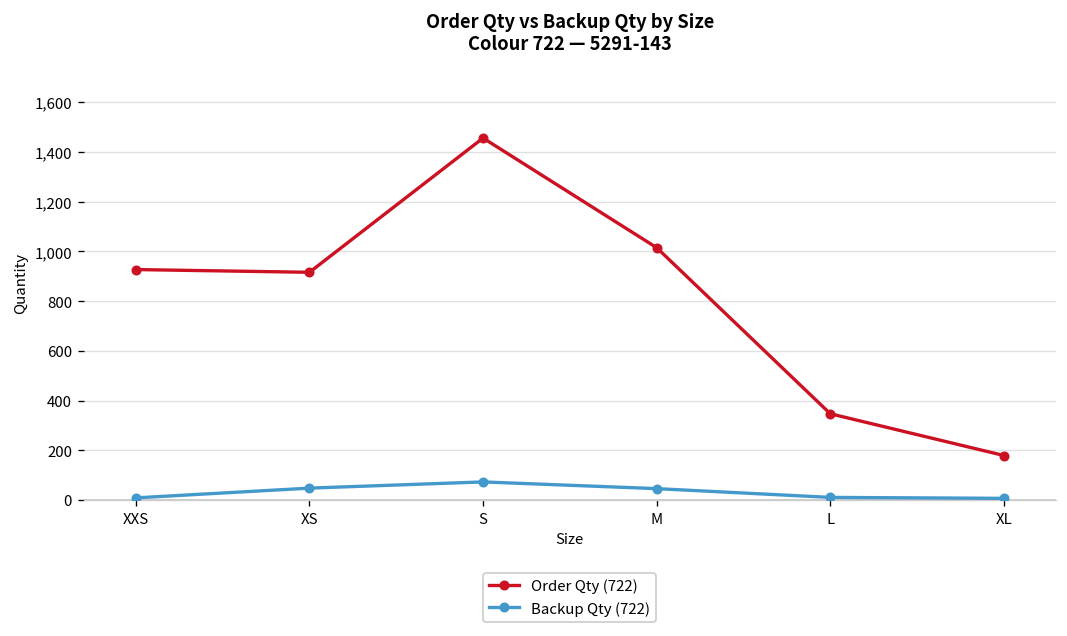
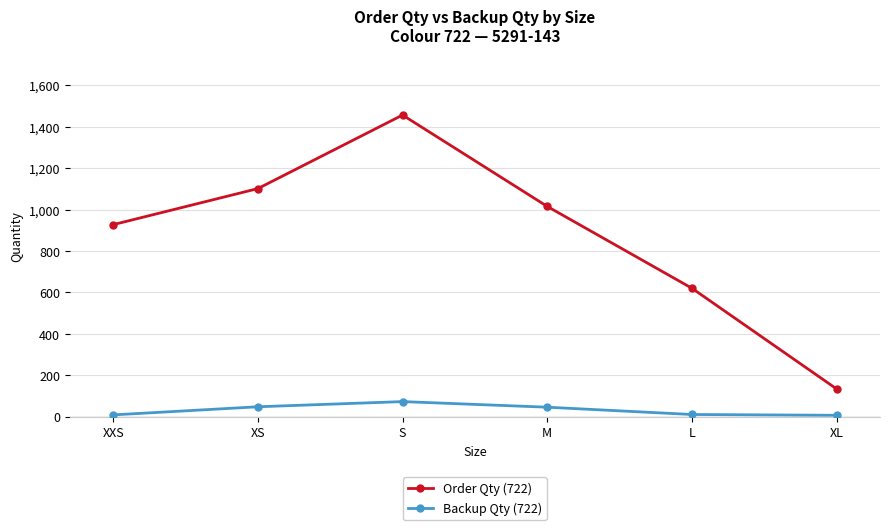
  {
    "Order Qty (722)": {
      "XXS": "930",
-     "XS": "920",
+     "XS": "1,100",
      "S": "1,460",
      "M": "1,020",
-     "L": "350",
-     "XL": "180"
+     "L": "620",
+     "XL": "130"
    },
    "Backup Qty (722)": {
      "XXS": "10",
      "XS": "50",
      "S": "70",
      "M": "50",
      "L": "10",
      "XL": "10"
    }
  }
